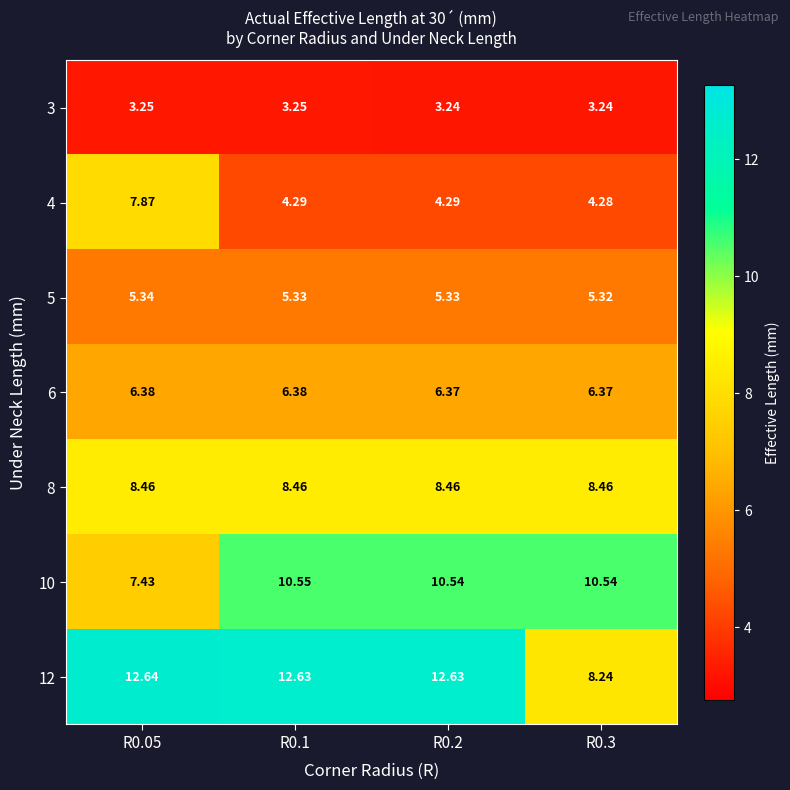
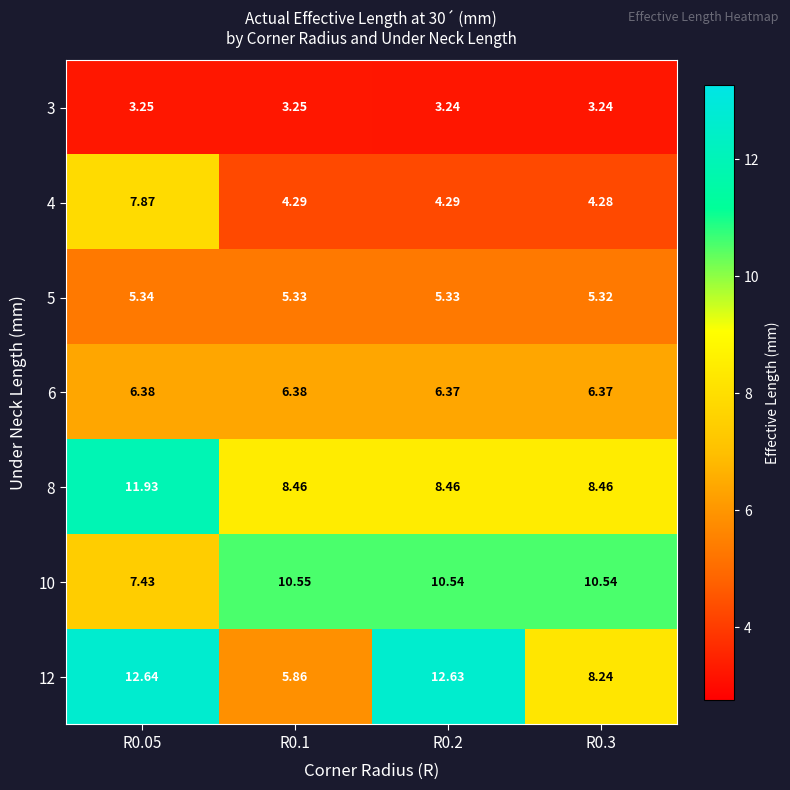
  {
    "3": {
      "R0.05": 3.25,
      "R0.1": 3.25,
      "R0.2": 3.24,
      "R0.3": 3.24
    },
    "4": {
      "R0.05": 7.87,
      "R0.1": 4.29,
      "R0.2": 4.29,
      "R0.3": 4.28
    },
    "5": {
      "R0.05": 5.34,
      "R0.1": 5.33,
      "R0.2": 5.33,
      "R0.3": 5.32
    },
    "6": {
      "R0.05": 6.38,
      "R0.1": 6.38,
      "R0.2": 6.37,
      "R0.3": 6.37
    },
    "8": {
-     "R0.05": 8.46,
+     "R0.05": 11.93,
      "R0.1": 8.46,
      "R0.2": 8.46,
      "R0.3": 8.46
    },
    "10": {
      "R0.05": 7.43,
      "R0.1": 10.55,
      "R0.2": 10.54,
      "R0.3": 10.54
    },
    "12": {
      "R0.05": 12.64,
-     "R0.1": 12.63,
+     "R0.1": 5.86,
      "R0.2": 12.63,
      "R0.3": 8.24
    }
  }
